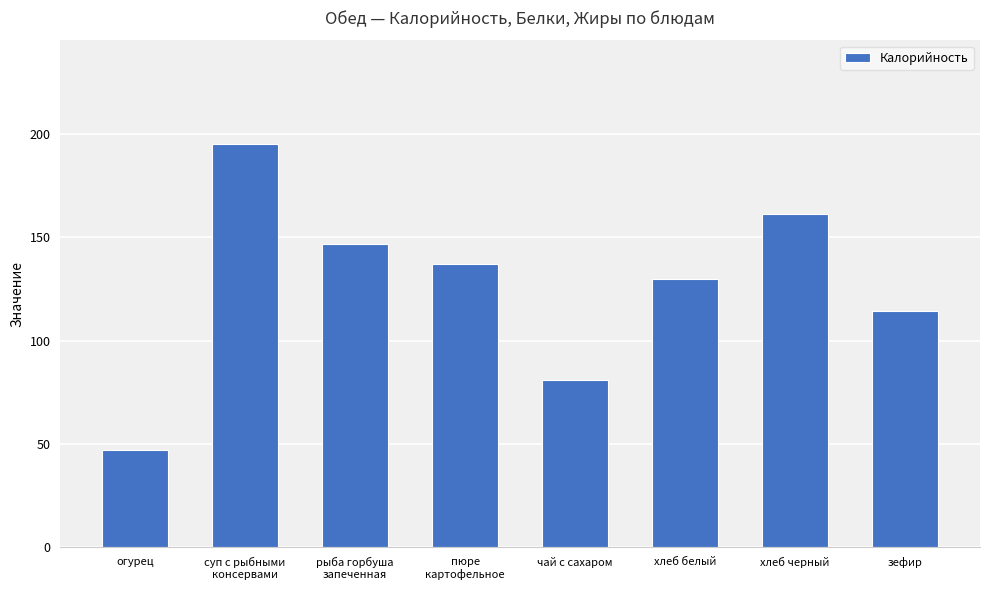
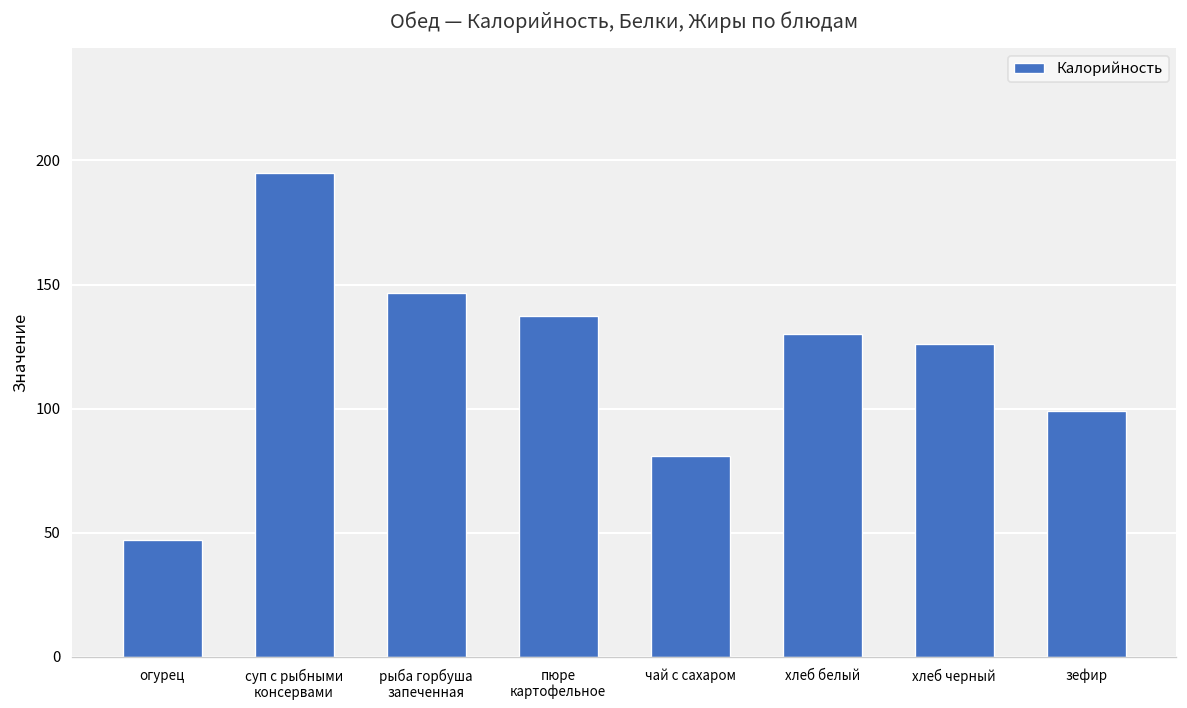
  {
    "огурец": 47,
    "суп с рыбными консервами": 195,
    "рыба горбуша запеченная": 146,
    "пюре картофельное": 137,
    "чай с сахаром": 81,
    "хлеб белый": 130,
-   "хлеб черный": 161,
-   "зефир": 114
+   "хлеб черный": 126,
+   "зефир": 99
  }
